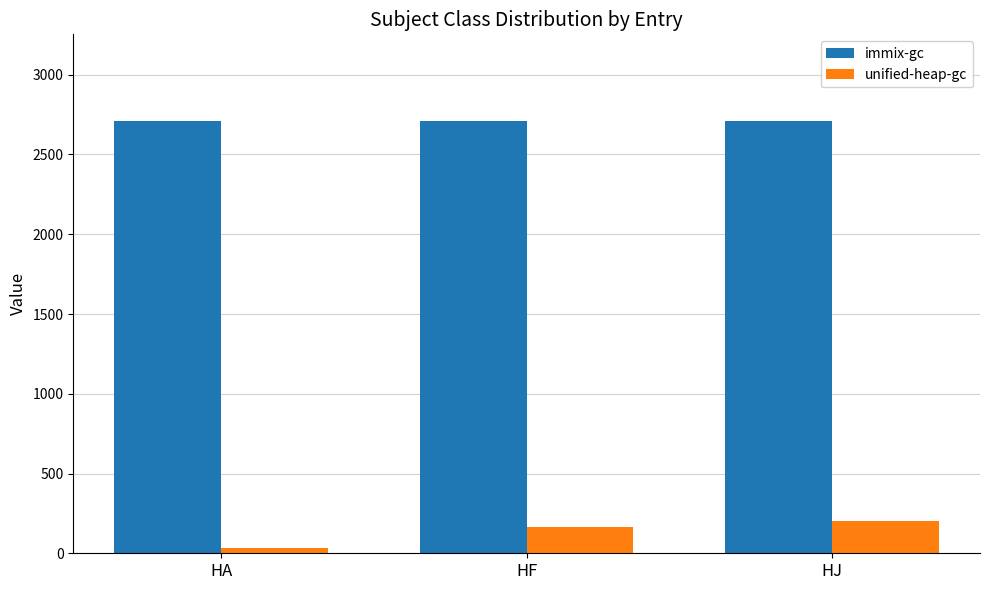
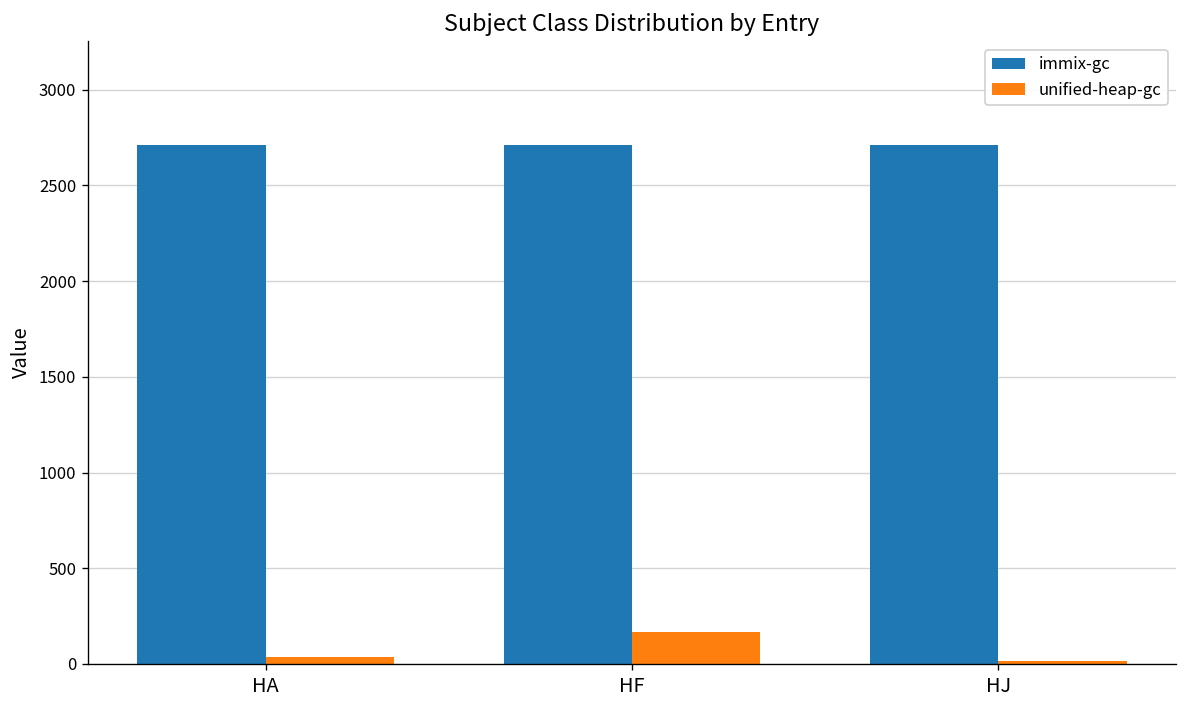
  {
    "immix-gc": {
      "HA": 2710,
      "HF": 2710,
      "HJ": 2710
    },
    "unified-heap-gc": {
      "HA": 40,
      "HF": 170,
-     "HJ": 200
+     "HJ": 10
    }
  }
